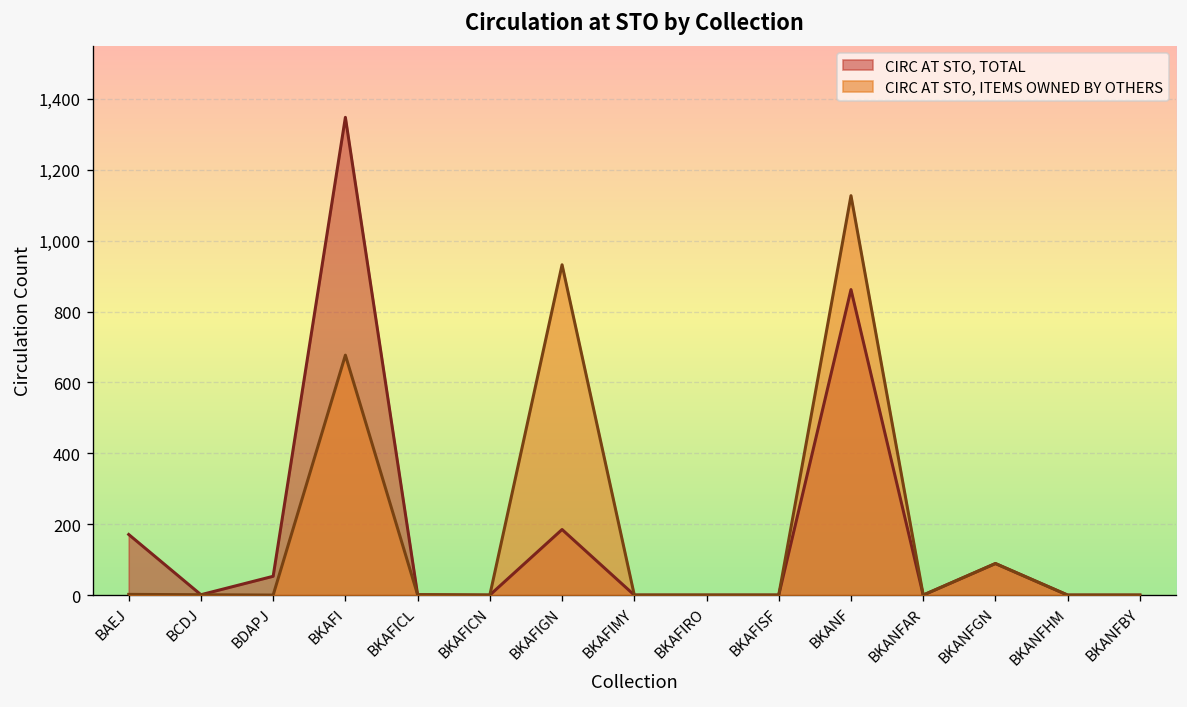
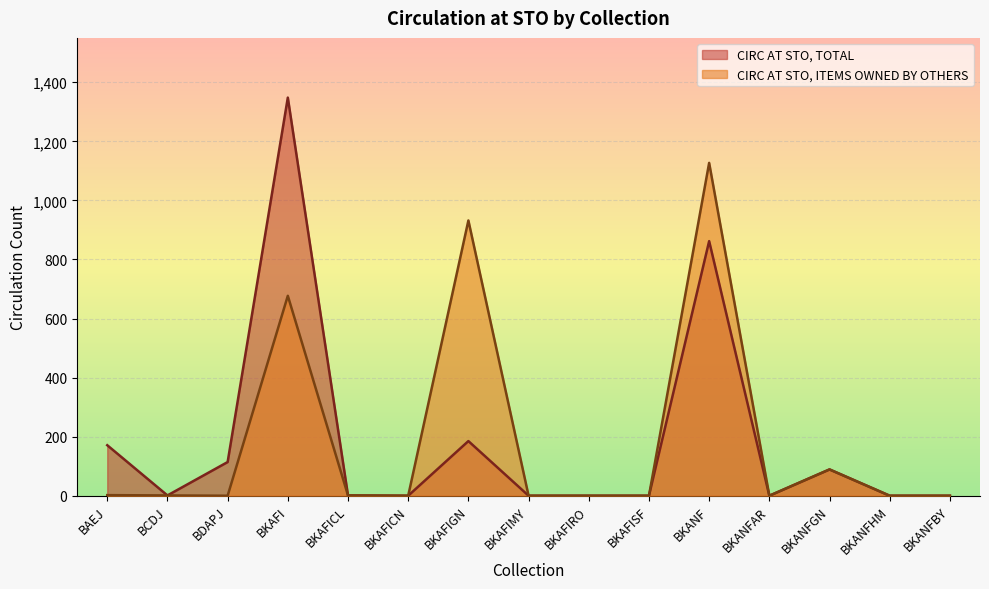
  {
    "CIRC AT STO, TOTAL": {
      "BAEJ": "170",
-     "BDAPJ": "50",
+     "BDAPJ": "110",
      "BKAFI": "1,350",
      "BKAFIGN": "190",
      "BKANF": "860"
    },
    "CIRC AT STO, ITEMS OWNED BY OTHERS": {
      "BAEJ": "0",
      "BDAPJ": "0",
      "BKAFI": "680",
      "BKAFIGN": "930",
      "BKANF": "1,130"
    }
  }
